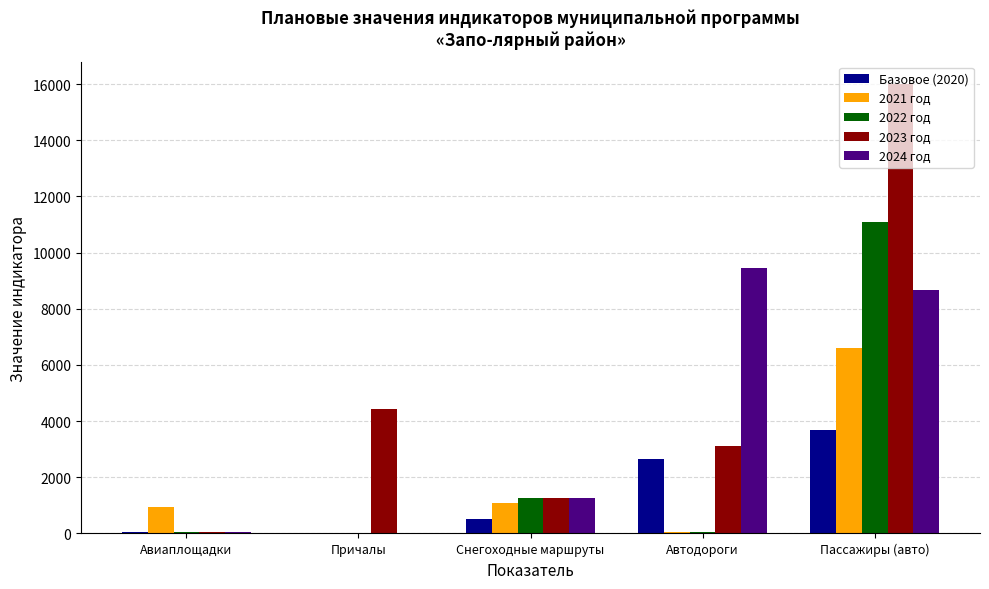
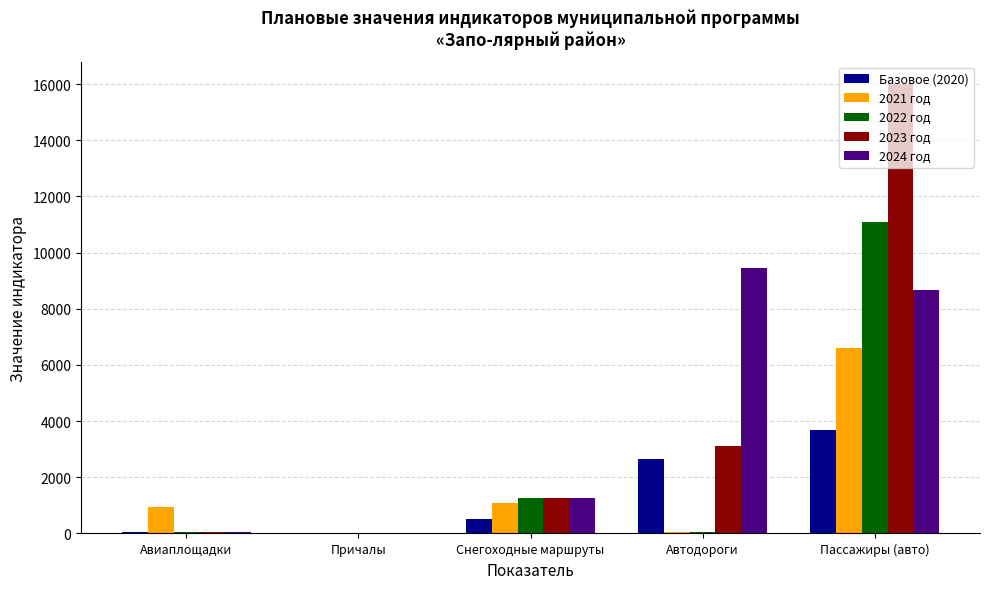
  {
    "Базовое (2020)": {
      "Снегоходные маршруты": 500,
      "Автодороги": 2600,
      "Пассажиры (авто)": 3700
    },
    "2021 год": {
      "Авиаплощадки": 900,
      "Снегоходные маршруты": 1100,
      "Пассажиры (авто)": 6600
    },
    "2022 год": {
      "Снегоходные маршруты": 1300,
      "Пассажиры (авто)": 11100
    },
    "2023 год": {
-     "Причалы": 4400,
+     "Причалы": 0,
      "Снегоходные маршруты": 1300,
      "Автодороги": 3100
    },
    "2024 год": {
      "Снегоходные маршруты": 1300,
      "Автодороги": 9500,
      "Пассажиры (авто)": 8700
    }
  }
